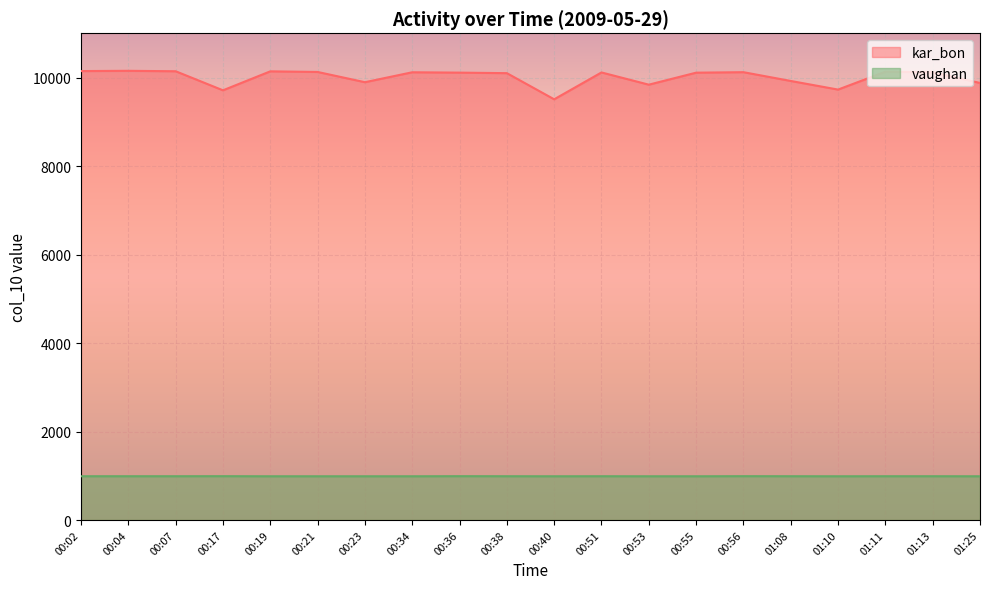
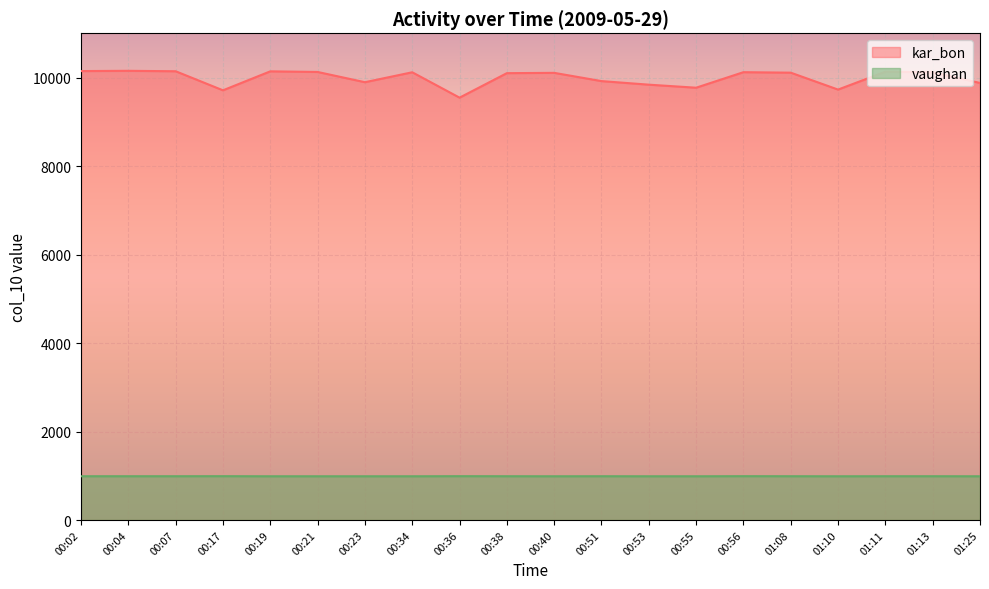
  {
    "kar_bon": {
      "00:02": 10100,
      "00:04": 10200,
      "00:07": 10100,
      "00:17": 9700,
      "00:19": 10100,
      "00:21": 10100,
      "00:23": 9900,
      "00:34": 10100,
-     "00:36": 10100,
+     "00:36": 9500,
      "00:38": 10100,
-     "00:40": 9500,
-     "00:51": 10100,
+     "00:40": 10100,
+     "00:51": 9900,
      "00:53": 9800,
-     "00:55": 10100,
+     "00:55": 9800,
      "00:56": 10100,
-     "01:08": 9900,
+     "01:08": 10100,
      "01:10": 9700,
      "01:25": 9900
    },
    "vaughan": {
      "00:02": 1000,
      "00:04": 1000,
      "00:07": 1000,
      "00:17": 1000,
      "00:19": 1000,
      "00:21": 1000,
      "00:23": 1000,
      "00:34": 1000,
      "00:36": 1000,
      "00:38": 1000,
      "00:40": 1000,
      "00:51": 1000,
      "00:53": 1000,
      "00:55": 1000,
      "00:56": 1000,
      "01:08": 1000,
      "01:10": 1000,
      "01:11": 1000,
      "01:13": 1000,
      "01:25": 1000
    }
  }
